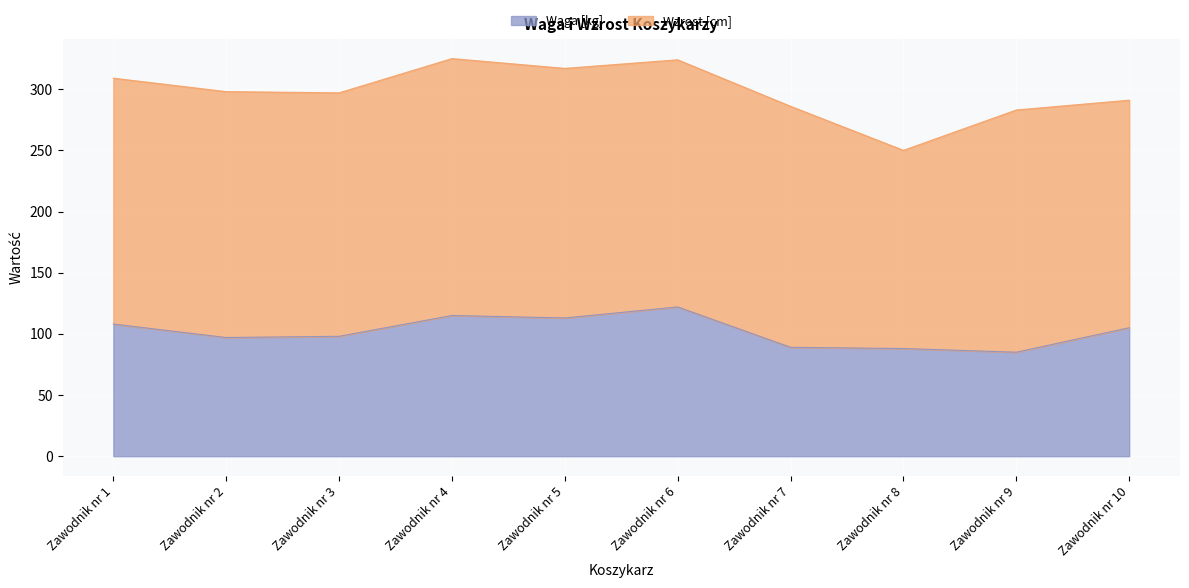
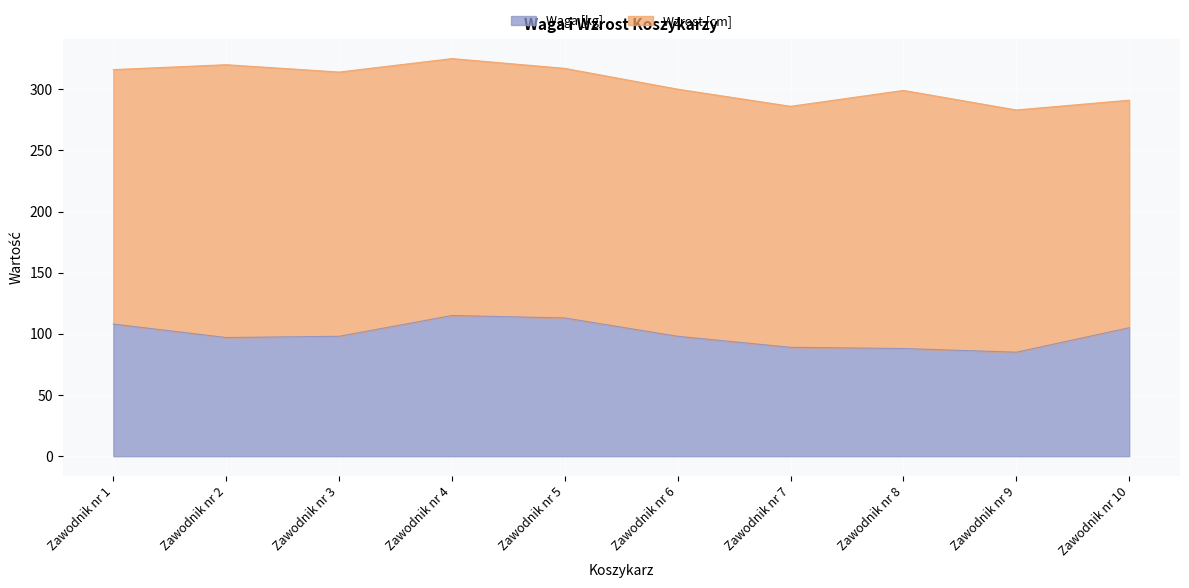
  {
    "Waga [kg]": {
      "Zawodnik nr 1": 108,
      "Zawodnik nr 2": 97,
      "Zawodnik nr 3": 98,
      "Zawodnik nr 4": 115,
      "Zawodnik nr 5": 113,
-     "Zawodnik nr 6": 122,
+     "Zawodnik nr 6": 98,
      "Zawodnik nr 7": 89,
      "Zawodnik nr 8": 88,
      "Zawodnik nr 9": 85,
      "Zawodnik nr 10": 105
    },
    "Wzrost [cm]": {
-     "Zawodnik nr 1": 201,
-     "Zawodnik nr 2": 201,
-     "Zawodnik nr 3": 199,
+     "Zawodnik nr 1": 208,
+     "Zawodnik nr 2": 223,
+     "Zawodnik nr 3": 216,
      "Zawodnik nr 4": 210,
      "Zawodnik nr 5": 204,
      "Zawodnik nr 6": 202,
      "Zawodnik nr 7": 197,
-     "Zawodnik nr 8": 162,
+     "Zawodnik nr 8": 211,
      "Zawodnik nr 9": 198,
      "Zawodnik nr 10": 186
    }
  }
